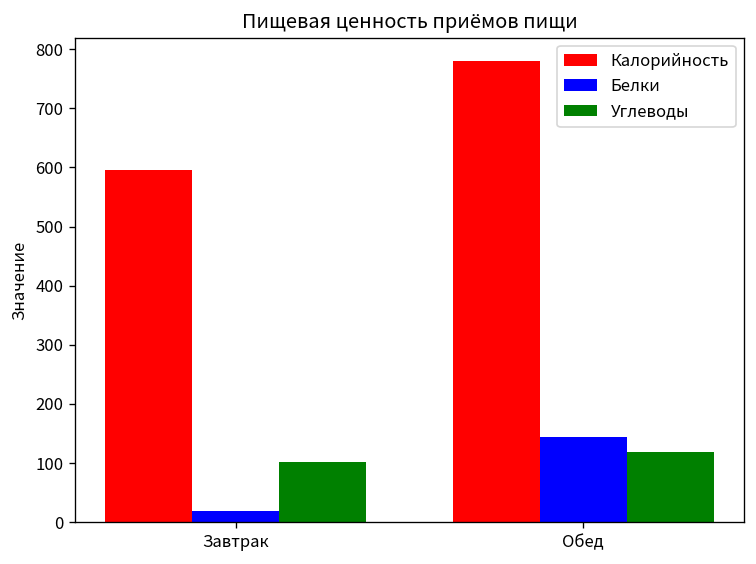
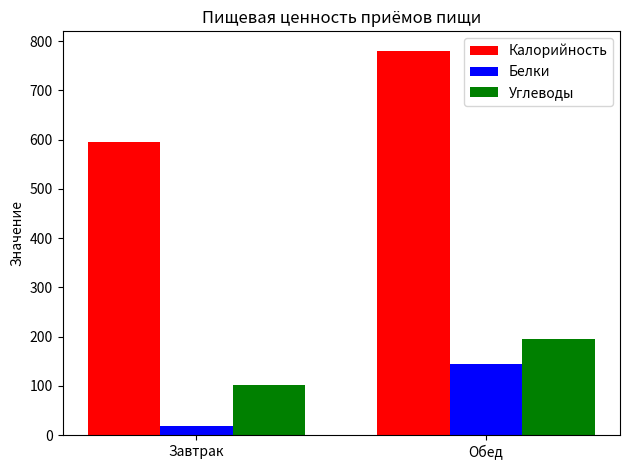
  {
    "Калорийность": {
      "Завтрак": 600,
      "Обед": 780
    },
    "Белки": {
      "Завтрак": 20,
      "Обед": 140
    },
    "Углеводы": {
      "Завтрак": 100,
-     "Обед": 120
+     "Обед": 190
    }
  }
